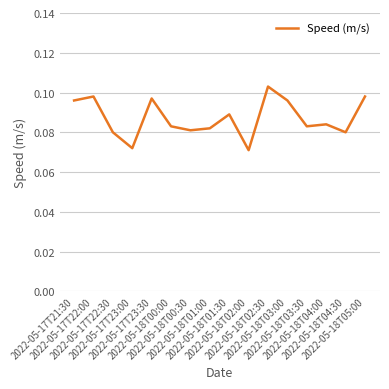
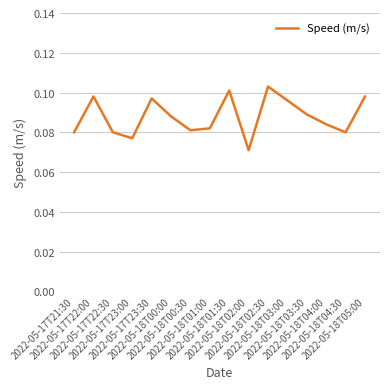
  {
-   "2022-05-17T21:30": 0.096,
+   "2022-05-17T21:30": 0.080,
    "2022-05-17T22:00": 0.098,
    "2022-05-17T22:30": 0.080,
-   "2022-05-17T23:00": 0.072,
+   "2022-05-17T23:00": 0.077,
    "2022-05-17T23:30": 0.097,
-   "2022-05-18T00:00": 0.083,
+   "2022-05-18T00:00": 0.088,
    "2022-05-18T00:30": 0.081,
    "2022-05-18T01:00": 0.082,
-   "2022-05-18T01:30": 0.089,
+   "2022-05-18T01:30": 0.101,
    "2022-05-18T02:00": 0.071,
    "2022-05-18T02:30": 0.103,
    "2022-05-18T03:00": 0.096,
-   "2022-05-18T03:30": 0.083,
+   "2022-05-18T03:30": 0.089,
    "2022-05-18T04:00": 0.084,
    "2022-05-18T04:30": 0.080,
    "2022-05-18T05:00": 0.098
  }
